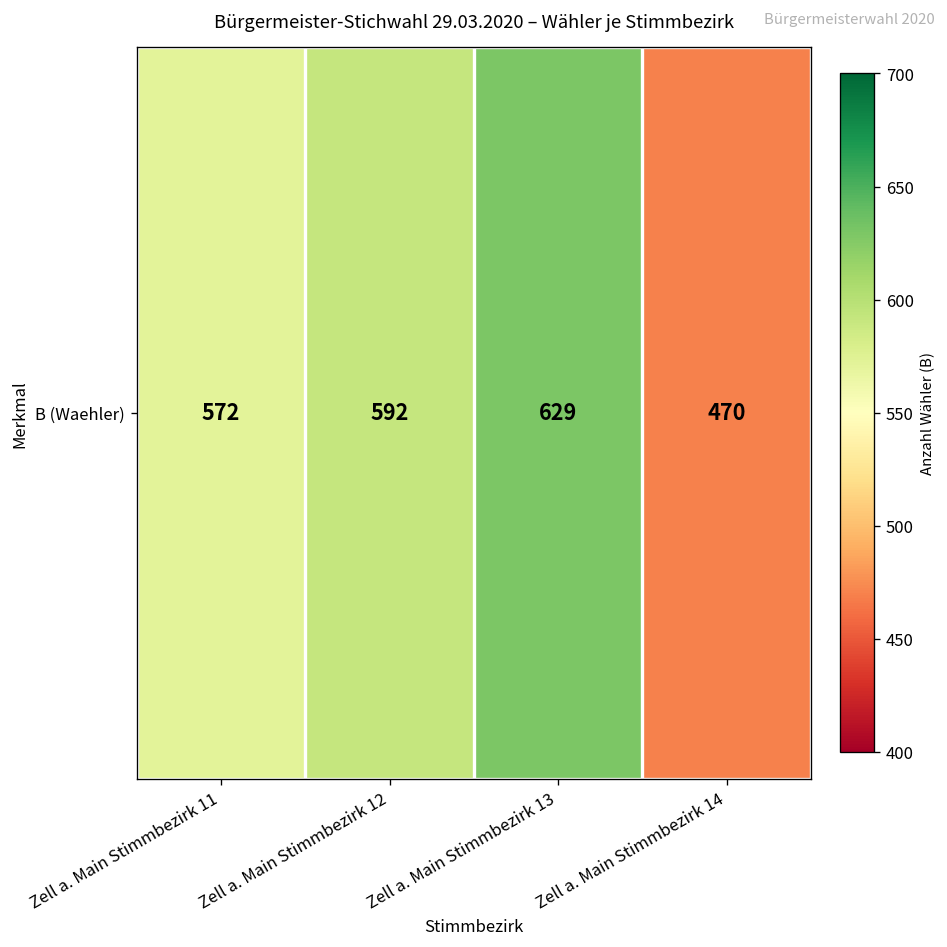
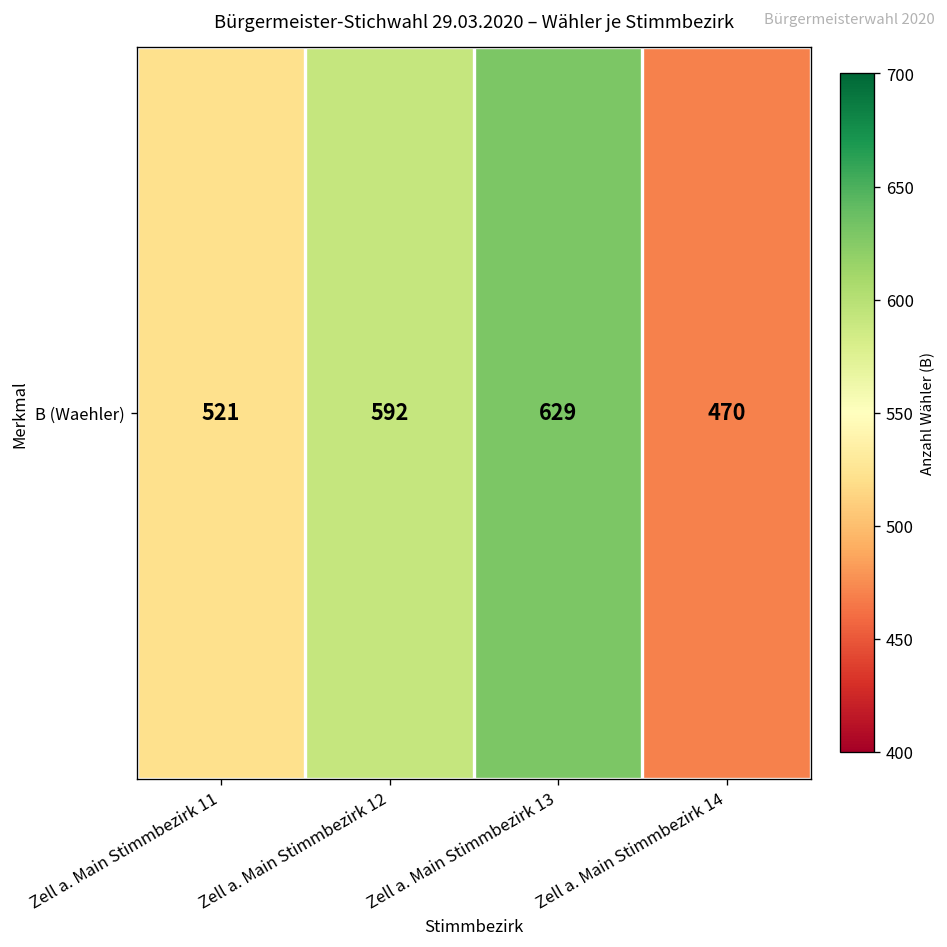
  {
    "B (Waehler)": {
-     "Zell a. Main Stimmbezirk 11": 572,
+     "Zell a. Main Stimmbezirk 11": 521,
      "Zell a. Main Stimmbezirk 12": 592,
      "Zell a. Main Stimmbezirk 13": 629,
      "Zell a. Main Stimmbezirk 14": 470
    }
  }
